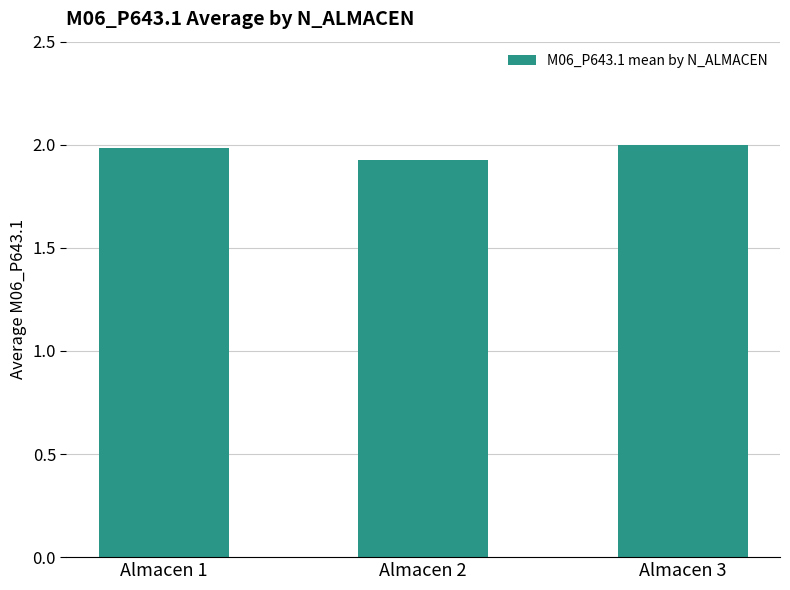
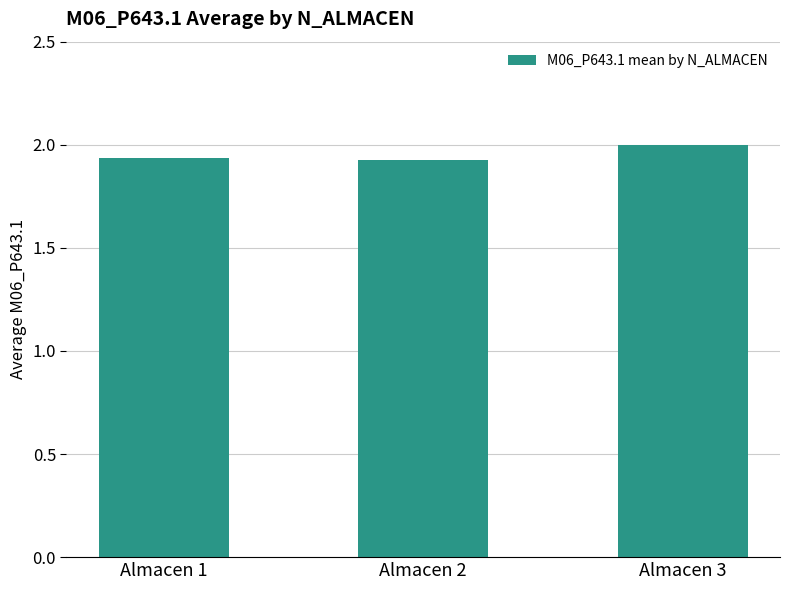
  {
-   "Almacen 1": 1.98,
+   "Almacen 1": 1.94,
    "Almacen 2": 1.93,
    "Almacen 3": 2.00
  }
